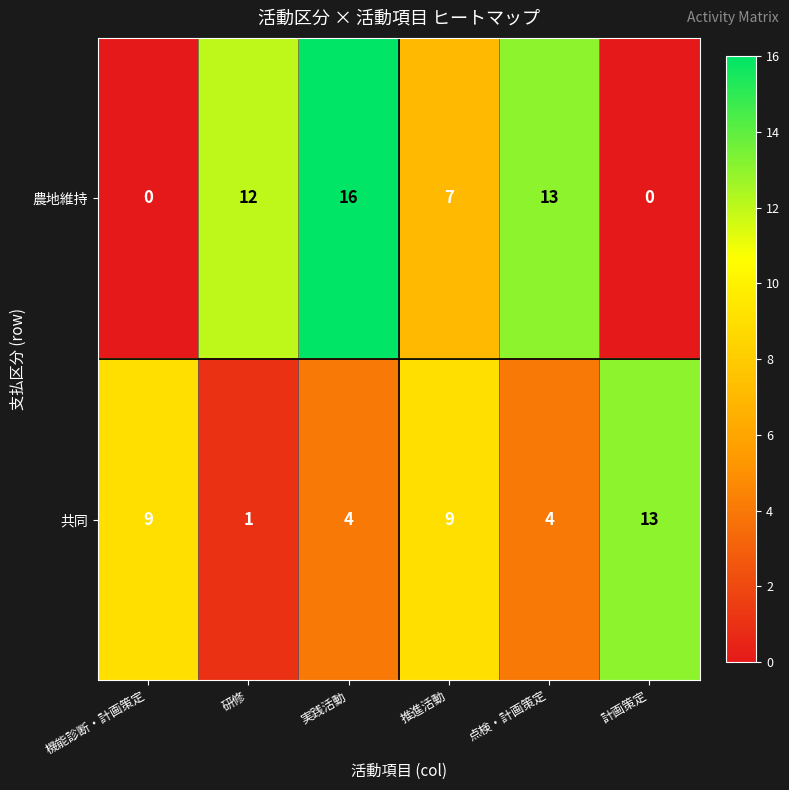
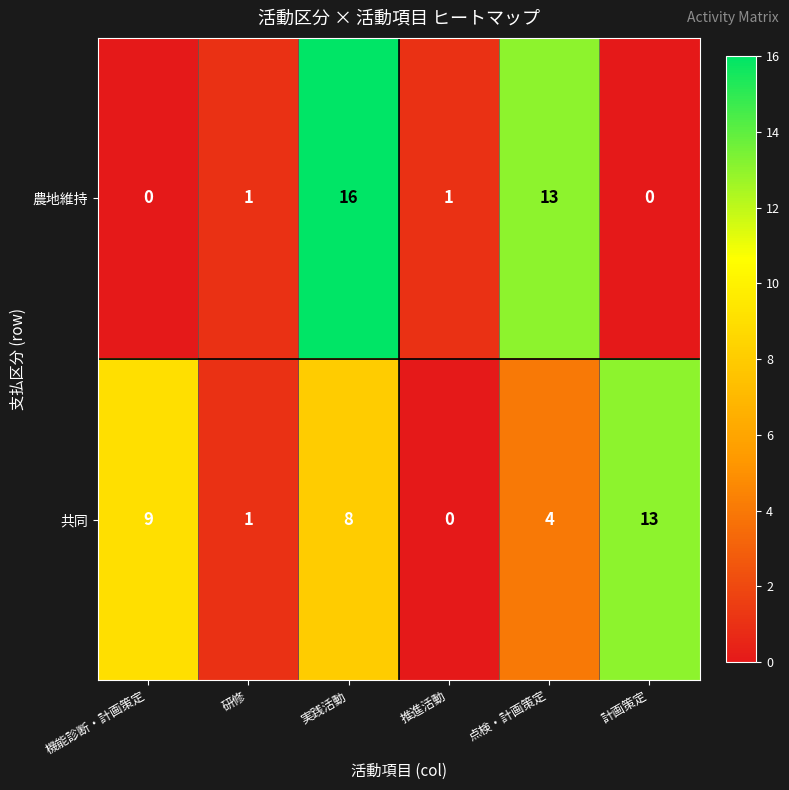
  {
    "農地維持": {
      "機能診断・計画策定": 0,
-     "研修": 12,
+     "研修": 1,
      "実践活動": 16,
-     "推進活動": 7,
+     "推進活動": 1,
      "点検・計画策定": 13,
      "計画策定": 0
    },
    "共同": {
      "機能診断・計画策定": 9,
      "研修": 1,
-     "実践活動": 4,
-     "推進活動": 9,
+     "実践活動": 8,
+     "推進活動": 0,
      "点検・計画策定": 4,
      "計画策定": 13
    }
  }
